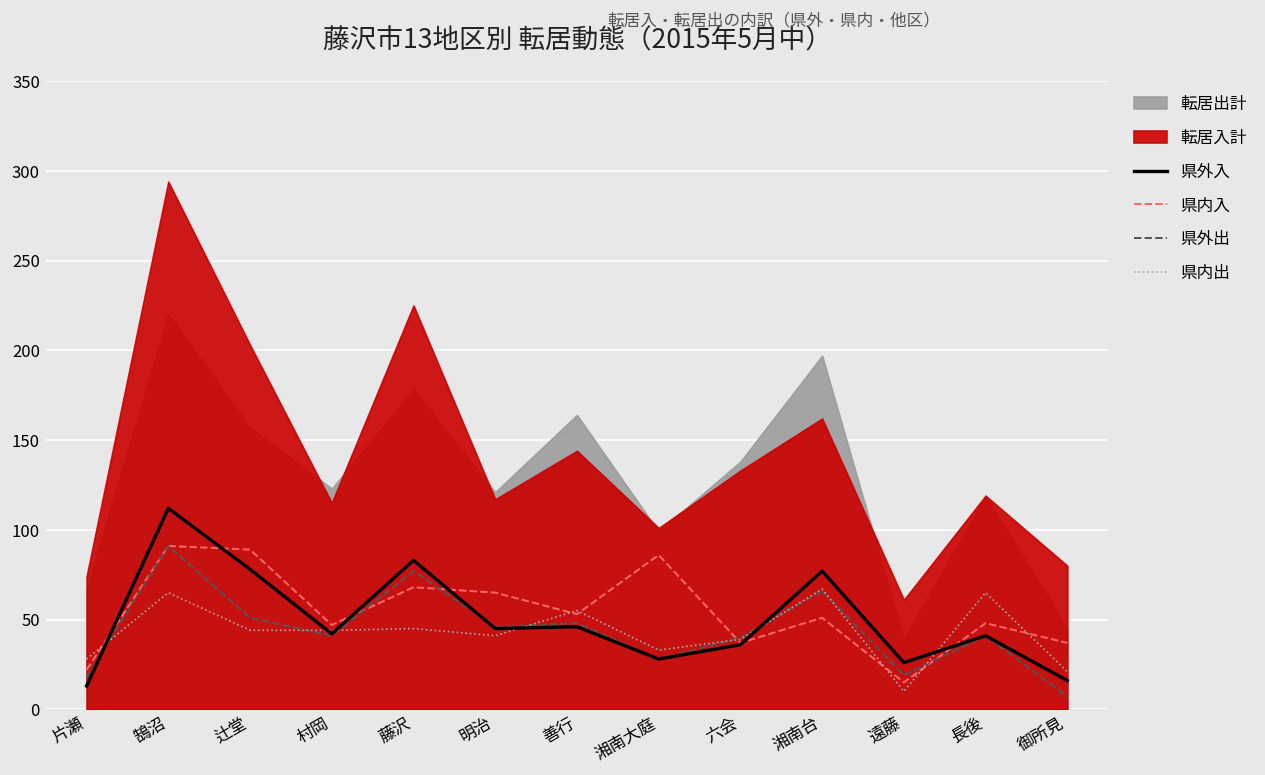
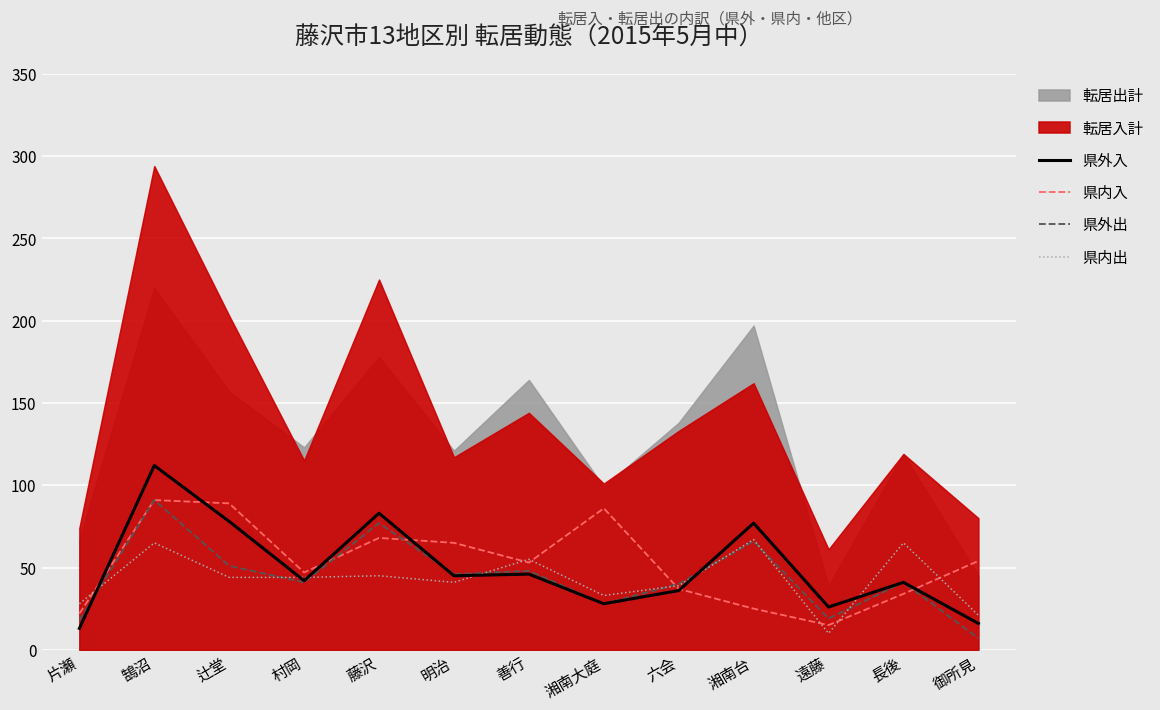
  {
    "県外入": {
      "片瀬": 13,
      "鵠沼": 112,
      "辻堂": 78,
      "藤沢": 83,
      "善行": 46,
      "湘南台": 77,
      "遠藤": 26,
      "御所見": 16
    },
    "県内入": {
      "片瀬": 22,
      "辻堂": 89,
      "村岡": 47,
      "藤沢": 68,
      "明治": 65,
      "善行": 53,
      "湘南大庭": 86,
-     "湘南台": 51,
+     "湘南台": 25,
      "遠藤": 15,
-     "長後": 48,
-     "御所見": 37
+     "長後": 34,
+     "御所見": 54
    },
    "転居入計": {
      "片瀬": 74,
      "鵠沼": 294,
      "辻堂": 203,
      "村岡": 115,
      "藤沢": 225,
      "明治": 117,
      "善行": 144,
      "湘南大庭": 101,
      "六会": 133,
      "湘南台": 162,
      "遠藤": 61,
      "御所見": 80
    },
    "県外出": {
      "片瀬": 18,
      "辻堂": 51,
      "藤沢": 77,
      "善行": 48,
      "遠藤": 19,
      "御所見": 7
    }
  }
